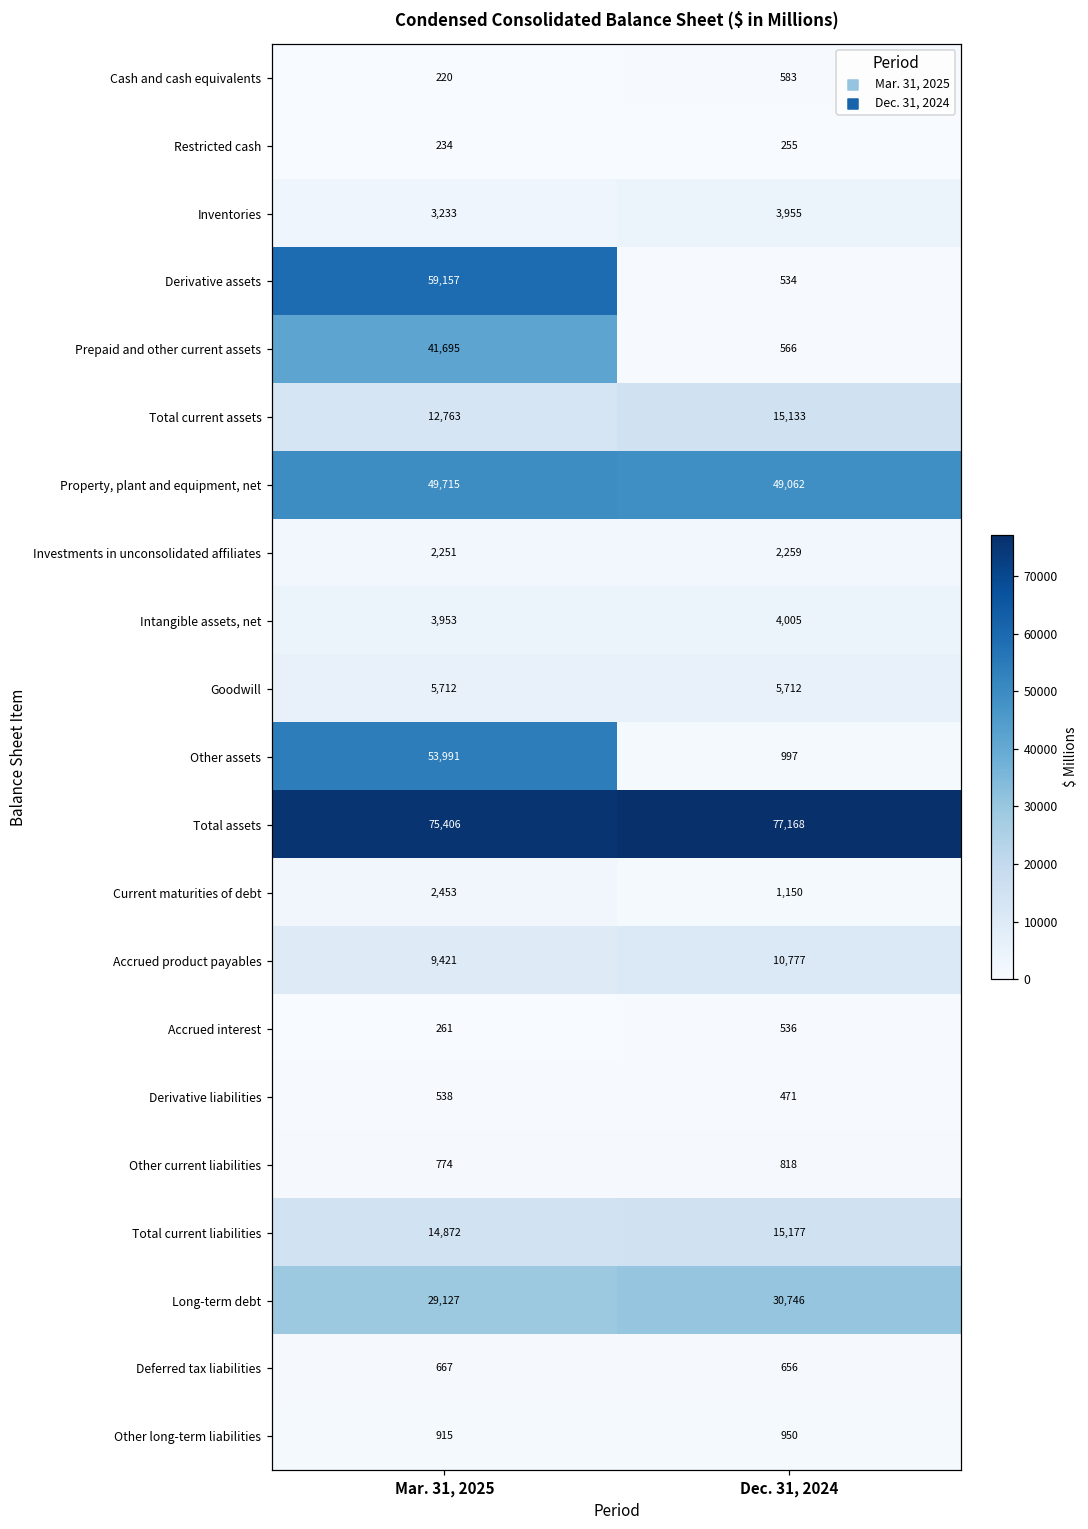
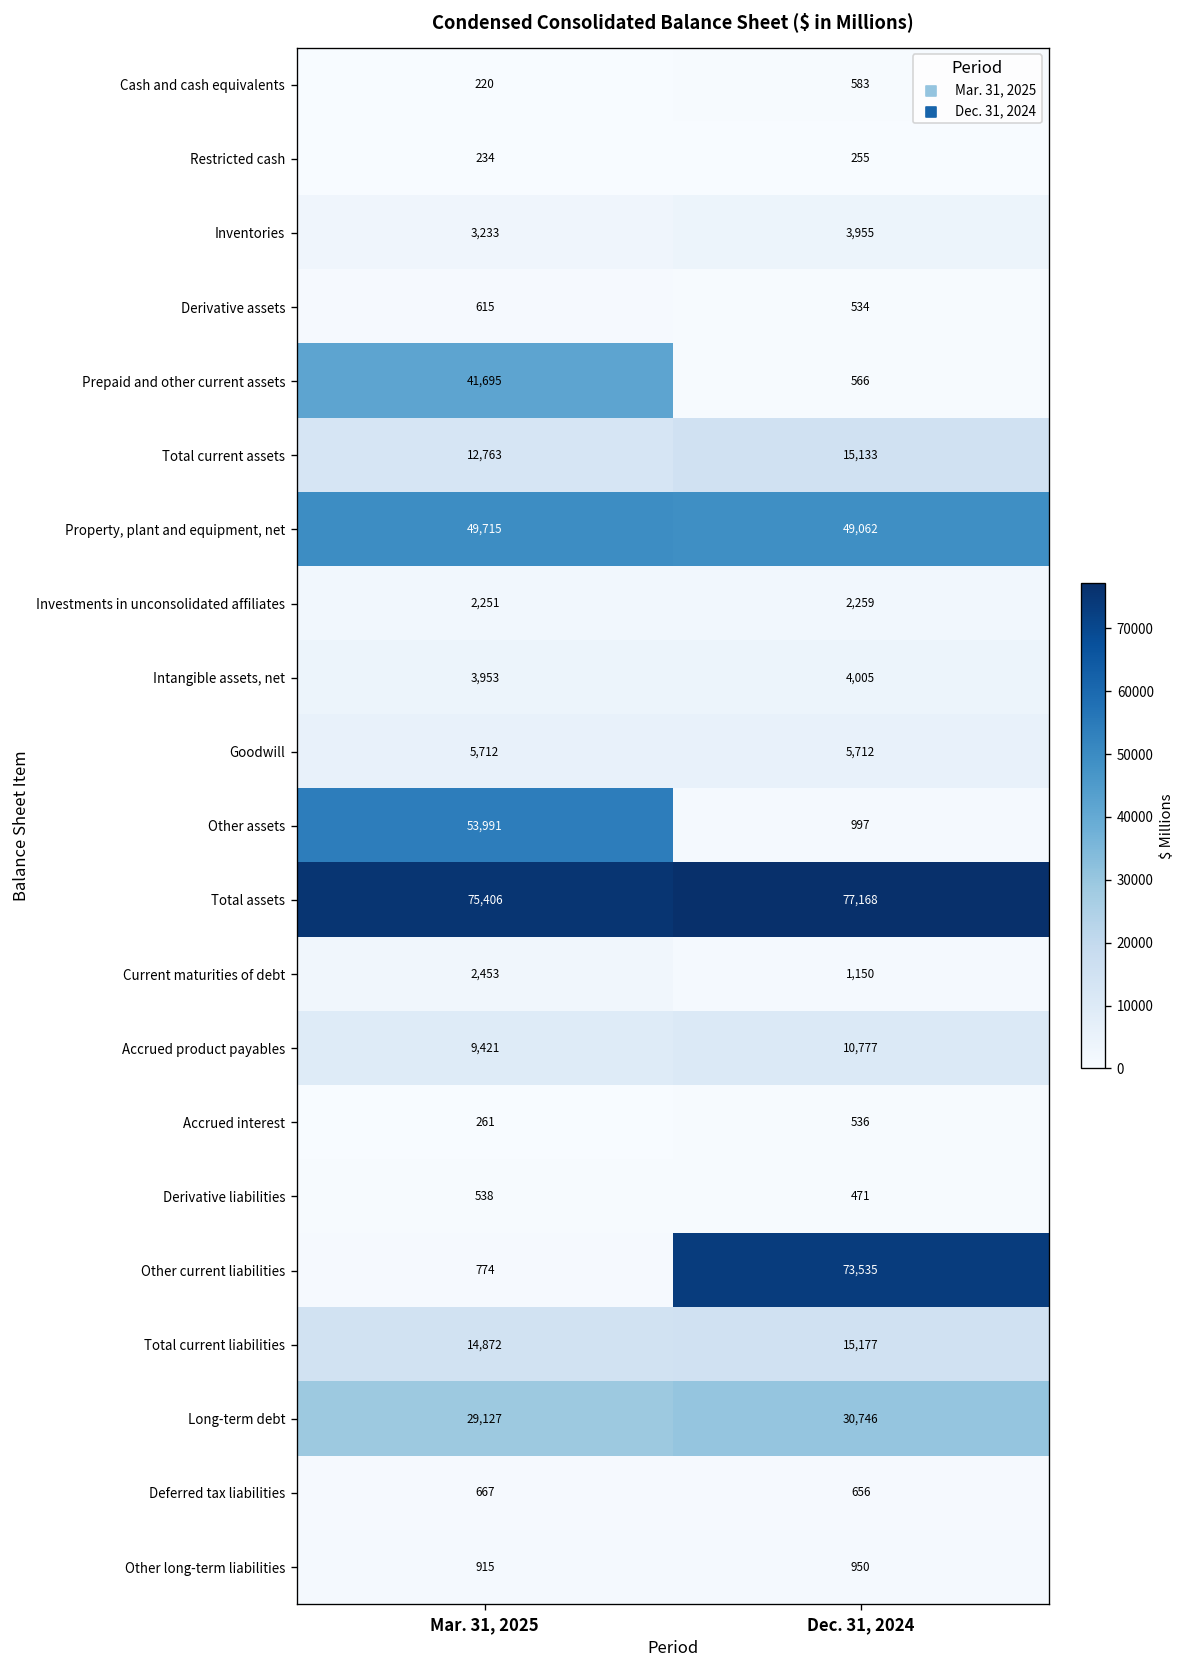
  {
    "Cash and cash equivalents": {
      "Mar. 31, 2025": "220",
      "Dec. 31, 2024": "583"
    },
    "Restricted cash": {
      "Mar. 31, 2025": "234",
      "Dec. 31, 2024": "255"
    },
    "Inventories": {
      "Mar. 31, 2025": "3,233",
      "Dec. 31, 2024": "3,955"
    },
    "Derivative assets": {
-     "Mar. 31, 2025": "59,157",
+     "Mar. 31, 2025": "615",
      "Dec. 31, 2024": "534"
    },
    "Prepaid and other current assets": {
      "Mar. 31, 2025": "41,695",
      "Dec. 31, 2024": "566"
    },
    "Total current assets": {
      "Mar. 31, 2025": "12,763",
      "Dec. 31, 2024": "15,133"
    },
    "Property, plant and equipment, net": {
      "Mar. 31, 2025": "49,715",
      "Dec. 31, 2024": "49,062"
    },
    "Investments in unconsolidated affiliates": {
      "Mar. 31, 2025": "2,251",
      "Dec. 31, 2024": "2,259"
    },
    "Intangible assets, net": {
      "Mar. 31, 2025": "3,953",
      "Dec. 31, 2024": "4,005"
    },
    "Goodwill": {
      "Mar. 31, 2025": "5,712",
      "Dec. 31, 2024": "5,712"
    },
    "Other assets": {
      "Mar. 31, 2025": "53,991",
      "Dec. 31, 2024": "997"
    },
    "Total assets": {
      "Mar. 31, 2025": "75,406",
      "Dec. 31, 2024": "77,168"
    },
    "Current maturities of debt": {
      "Mar. 31, 2025": "2,453",
      "Dec. 31, 2024": "1,150"
    },
    "Accrued product payables": {
      "Mar. 31, 2025": "9,421",
      "Dec. 31, 2024": "10,777"
    },
    "Accrued interest": {
      "Mar. 31, 2025": "261",
      "Dec. 31, 2024": "536"
    },
    "Derivative liabilities": {
      "Mar. 31, 2025": "538",
      "Dec. 31, 2024": "471"
    },
    "Other current liabilities": {
      "Mar. 31, 2025": "774",
-     "Dec. 31, 2024": "818"
+     "Dec. 31, 2024": "73,535"
    },
    "Total current liabilities": {
      "Mar. 31, 2025": "14,872",
      "Dec. 31, 2024": "15,177"
    },
    "Long-term debt": {
      "Mar. 31, 2025": "29,127",
      "Dec. 31, 2024": "30,746"
    },
    "Deferred tax liabilities": {
      "Mar. 31, 2025": "667",
      "Dec. 31, 2024": "656"
    },
    "Other long-term liabilities": {
      "Mar. 31, 2025": "915",
      "Dec. 31, 2024": "950"
    }
  }
